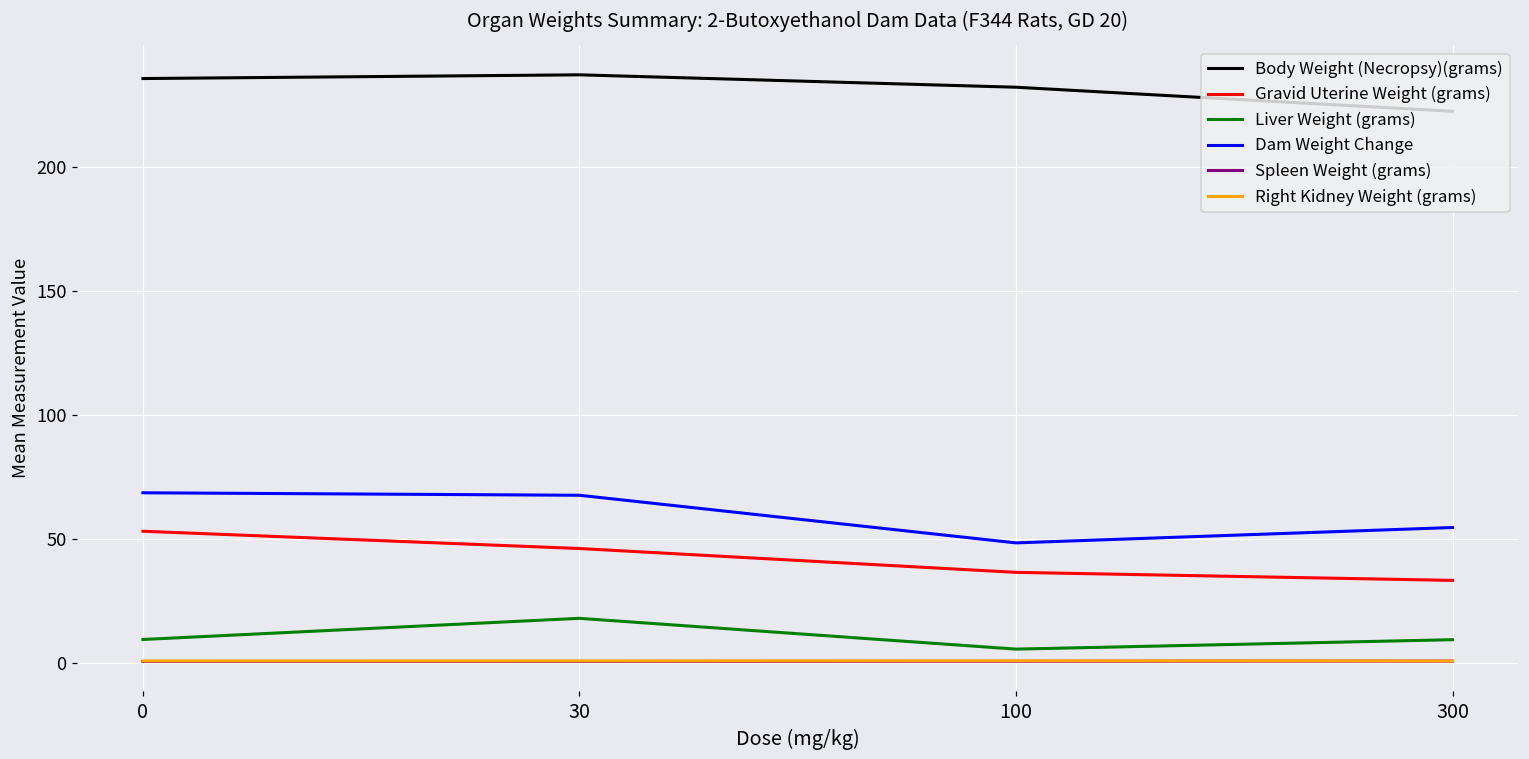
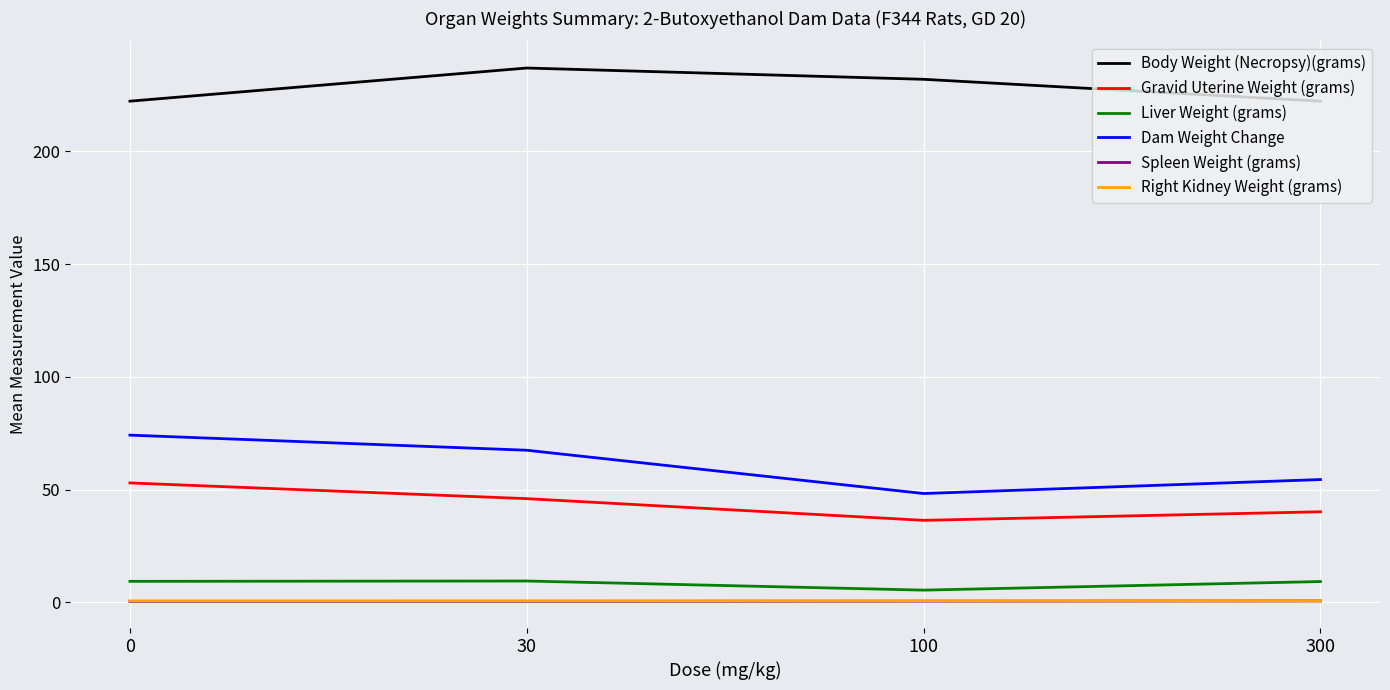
  {
    "Body Weight (Necropsy)(grams)": {
-     "0": 236,
+     "0": 222,
      "30": 237,
      "100": 232
    },
    "Gravid Uterine Weight (grams)": {
      "0": 53,
      "30": 46,
      "100": 36,
-     "300": 33
+     "300": 40
    },
    "Liver Weight (grams)": {
      "0": 9,
-     "30": 18,
+     "30": 10,
      "100": 5,
      "300": 9
    },
    "Dam Weight Change": {
-     "0": 69,
+     "0": 74,
      "30": 68,
      "100": 48,
      "300": 55
    },
    "Right Kidney Weight (grams)": {
      "100": 1,
      "300": 1
    }
  }
